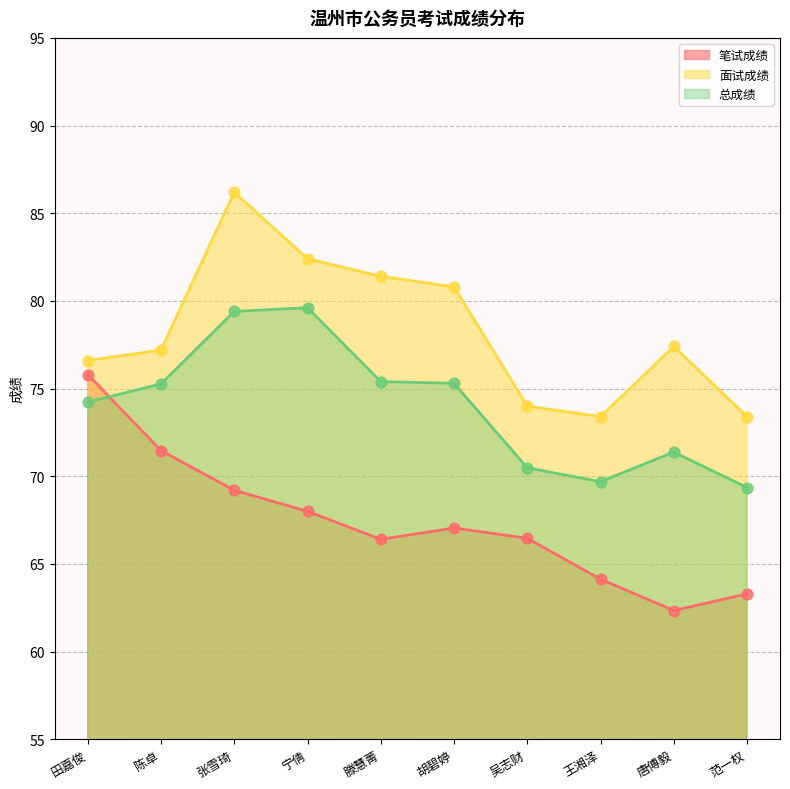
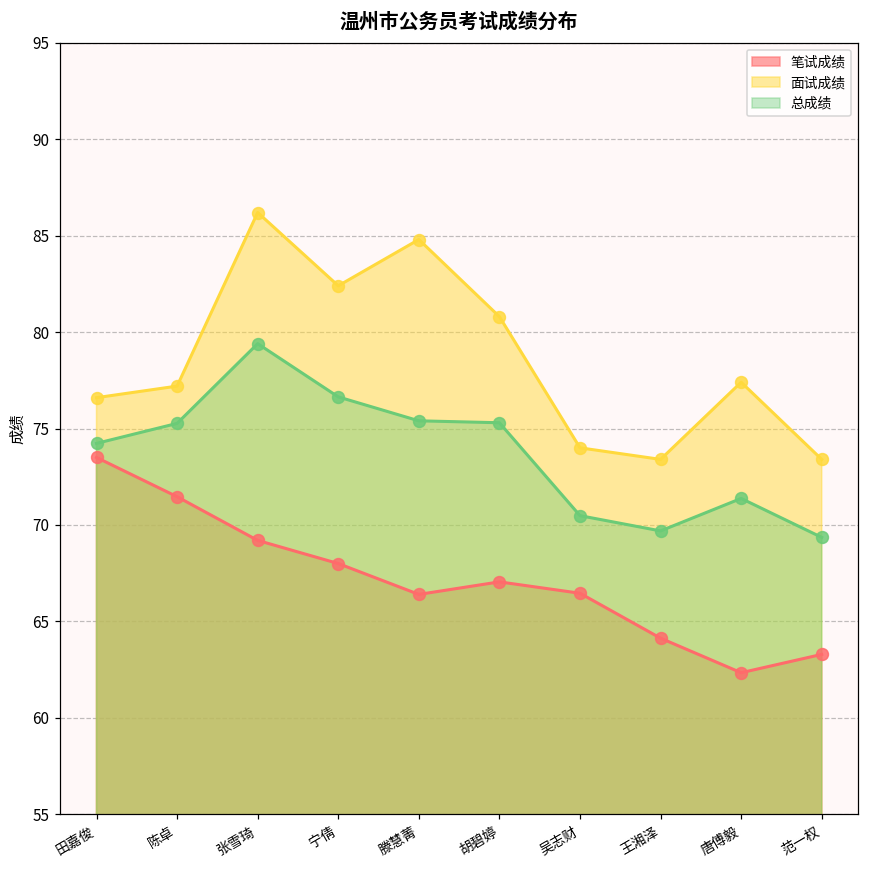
  {
    "笔试成绩": {
-     "田嘉俊": 75.8,
+     "田嘉俊": 73.5,
      "陈卓": 71.5,
      "张雪琦": 69.2,
      "宁倩": 68.0,
      "滕慧菁": 66.4,
      "胡碧婷": 67.1,
      "吴志财": 66.5,
      "王湘泽": 64.1,
      "唐傅毅": 62.3,
      "范一权": 63.3
    },
    "面试成绩": {
      "田嘉俊": 76.6,
      "陈卓": 77.2,
      "张雪琦": 86.2,
      "宁倩": 82.4,
-     "滕慧菁": 81.4,
+     "滕慧菁": 84.8,
      "胡碧婷": 80.8,
      "吴志财": 74.0,
      "王湘泽": 73.4,
      "唐傅毅": 77.4,
      "范一权": 73.4
    },
    "总成绩": {
      "田嘉俊": 74.2,
      "陈卓": 75.3,
      "张雪琦": 79.4,
-     "宁倩": 79.6,
+     "宁倩": 76.6,
      "滕慧菁": 75.4,
      "胡碧婷": 75.3,
      "吴志财": 70.5,
      "王湘泽": 69.7,
      "唐傅毅": 71.4,
      "范一权": 69.4
    }
  }
